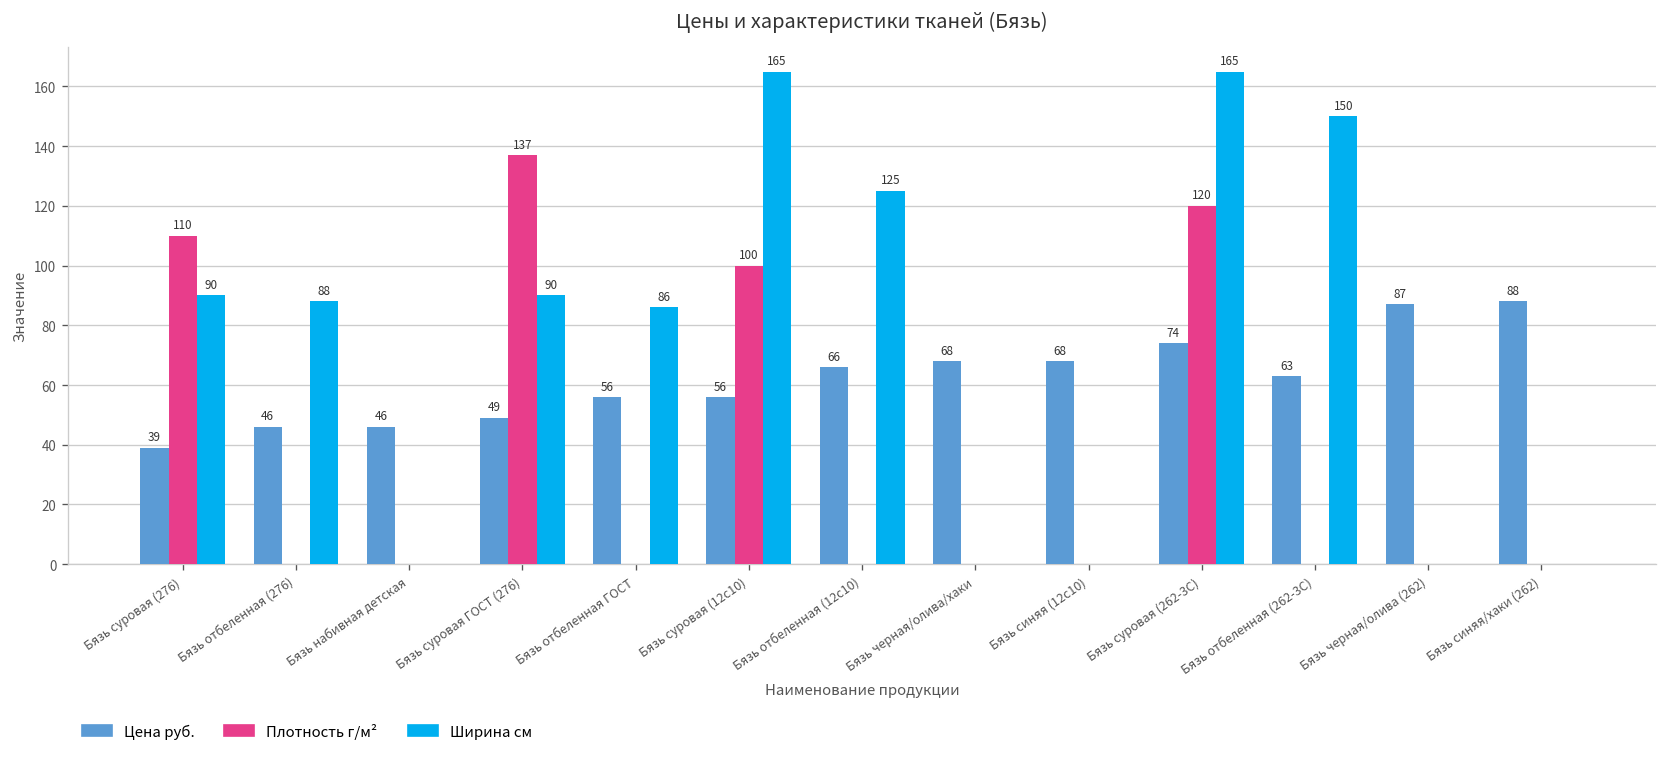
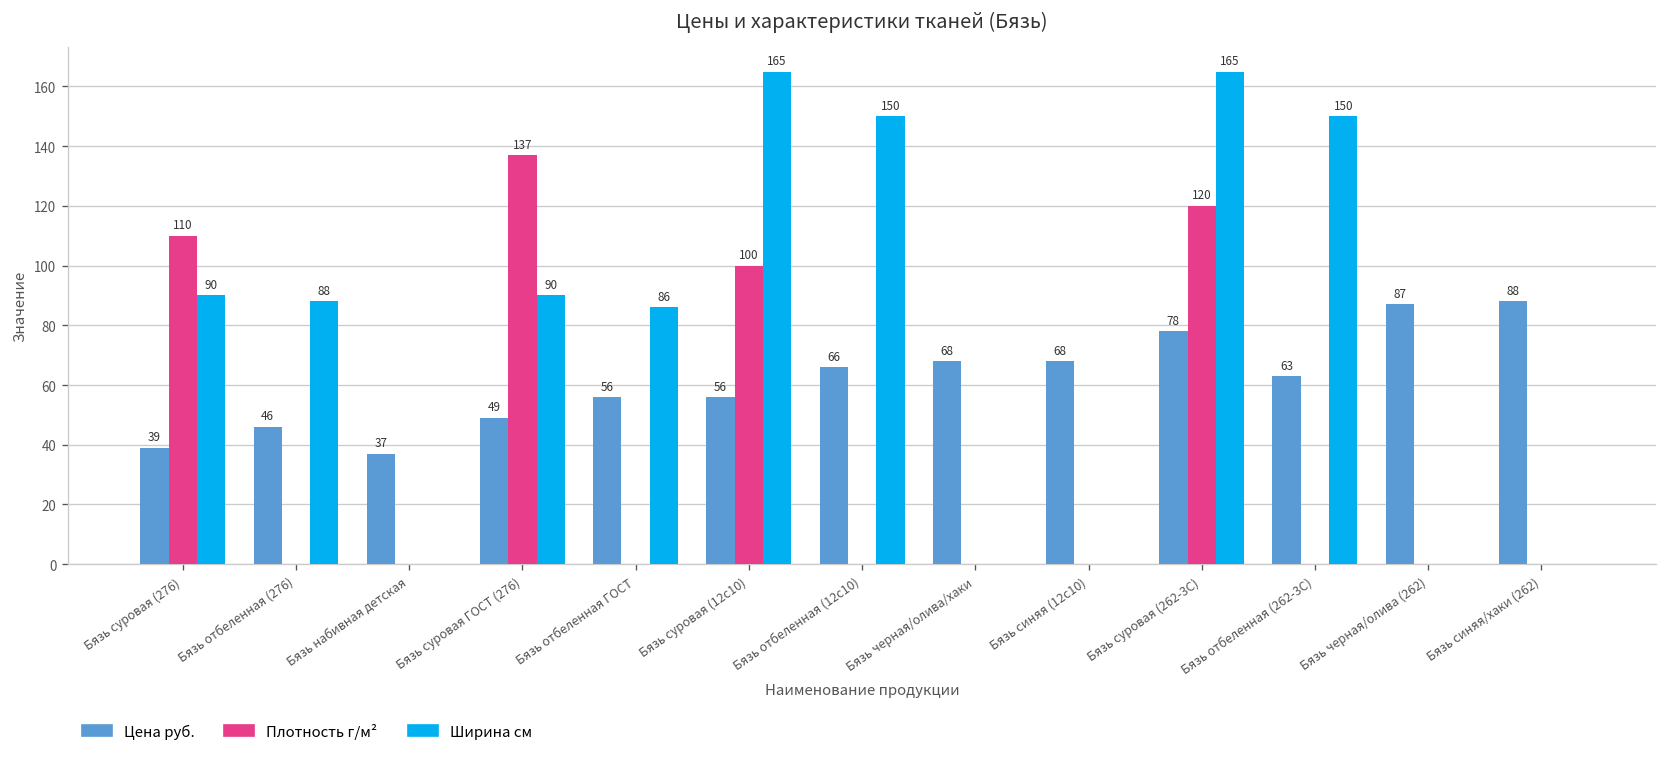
  {
    "Цена руб.": {
      "Бязь суровая (276)": 39,
      "Бязь отбеленная (276)": 46,
-     "Бязь набивная детская": 46,
+     "Бязь набивная детская": 37,
      "Бязь суровая ГОСТ (276)": 49,
      "Бязь отбеленная ГОСТ": 56,
      "Бязь суровая (12с10)": 56,
      "Бязь отбеленная (12с10)": 66,
      "Бязь черная/олива/хаки": 68,
      "Бязь синяя (12с10)": 68,
-     "Бязь суровая (262-3С)": 74,
+     "Бязь суровая (262-3С)": 78,
      "Бязь отбеленная (262-3С)": 63,
      "Бязь черная/олива (262)": 87,
      "Бязь синяя/хаки (262)": 88
    },
    "Плотность г/м²": {
      "Бязь суровая (276)": 110,
      "Бязь суровая ГОСТ (276)": 137,
      "Бязь суровая (12с10)": 100,
      "Бязь суровая (262-3С)": 120
    },
    "Ширина см": {
      "Бязь суровая (276)": 90,
      "Бязь отбеленная (276)": 88,
      "Бязь суровая ГОСТ (276)": 90,
      "Бязь отбеленная ГОСТ": 86,
      "Бязь суровая (12с10)": 165,
-     "Бязь отбеленная (12с10)": 125,
+     "Бязь отбеленная (12с10)": 150,
      "Бязь суровая (262-3С)": 165,
      "Бязь отбеленная (262-3С)": 150
    }
  }
